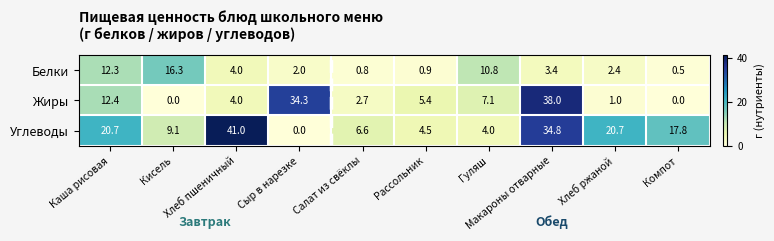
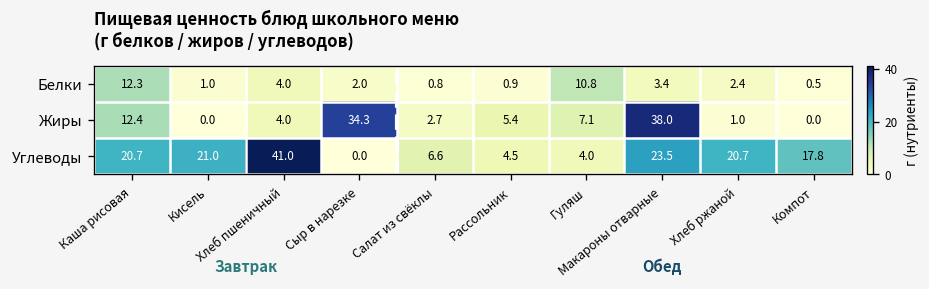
  {
    "Белки": {
      "Каша рисовая": 12.3,
-     "Кисель": 16.3,
+     "Кисель": 1.0,
      "Хлеб пшеничный": 4.0,
      "Сыр в нарезке": 2.0,
      "Салат из свёклы": 0.8,
      "Рассольник": 0.9,
      "Гуляш": 10.8,
      "Макароны отварные": 3.4,
      "Хлеб ржаной": 2.4,
      "Компот": 0.5
    },
    "Жиры": {
      "Каша рисовая": 12.4,
      "Кисель": 0.0,
      "Хлеб пшеничный": 4.0,
      "Сыр в нарезке": 34.3,
      "Салат из свёклы": 2.7,
      "Рассольник": 5.4,
      "Гуляш": 7.1,
      "Макароны отварные": 38.0,
      "Хлеб ржаной": 1.0,
      "Компот": 0.0
    },
    "Углеводы": {
      "Каша рисовая": 20.7,
-     "Кисель": 9.1,
+     "Кисель": 21.0,
      "Хлеб пшеничный": 41.0,
      "Сыр в нарезке": 0.0,
      "Салат из свёклы": 6.6,
      "Рассольник": 4.5,
      "Гуляш": 4.0,
-     "Макароны отварные": 34.8,
+     "Макароны отварные": 23.5,
      "Хлеб ржаной": 20.7,
      "Компот": 17.8
    }
  }
